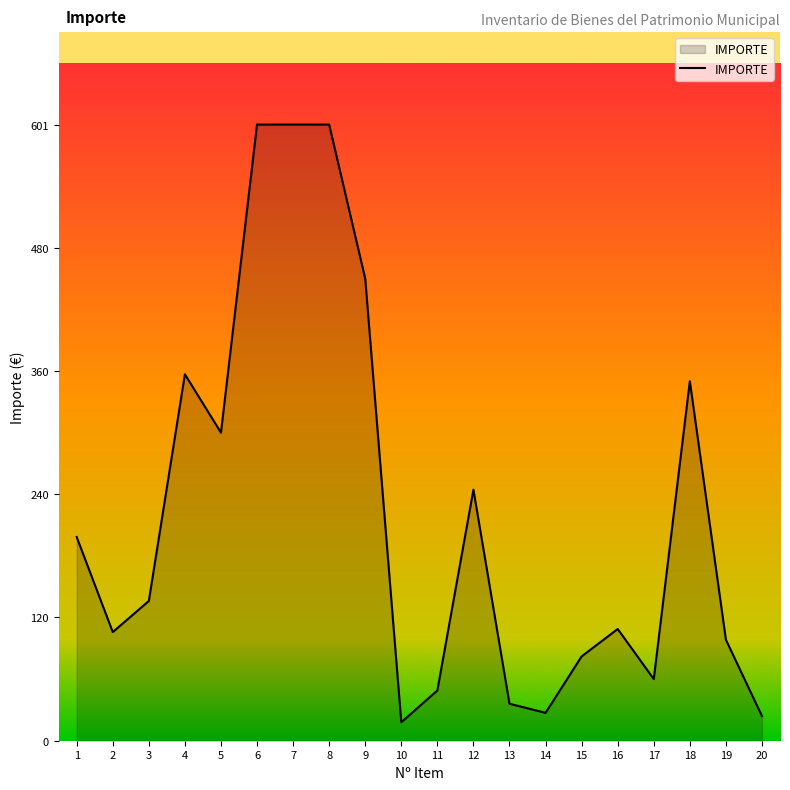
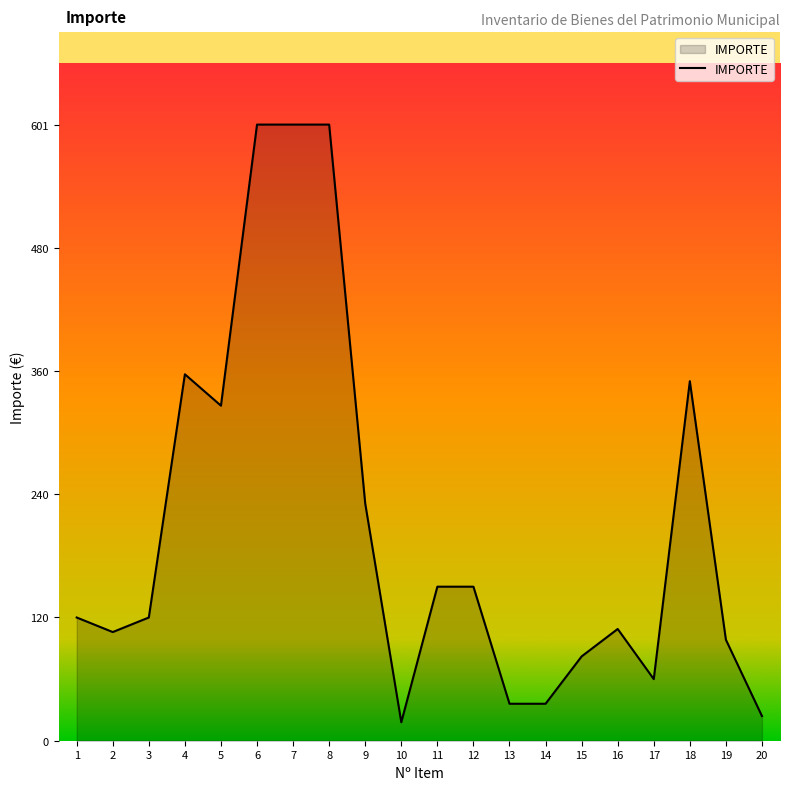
  {
-   "1": 199,
+   "1": 120,
    "2": 106,
-   "3": 136,
+   "3": 120,
    "4": 357,
-   "5": 301,
+   "5": 327,
    "6": 601,
    "7": 601,
    "8": 601,
-   "9": 451,
+   "9": 231,
    "10": 18,
-   "11": 49,
-   "12": 245,
+   "11": 150,
+   "12": 150,
    "13": 36,
-   "14": 27,
+   "14": 36,
    "15": 82,
    "16": 109,
    "17": 60,
    "18": 351,
    "19": 99,
    "20": 24
  }
